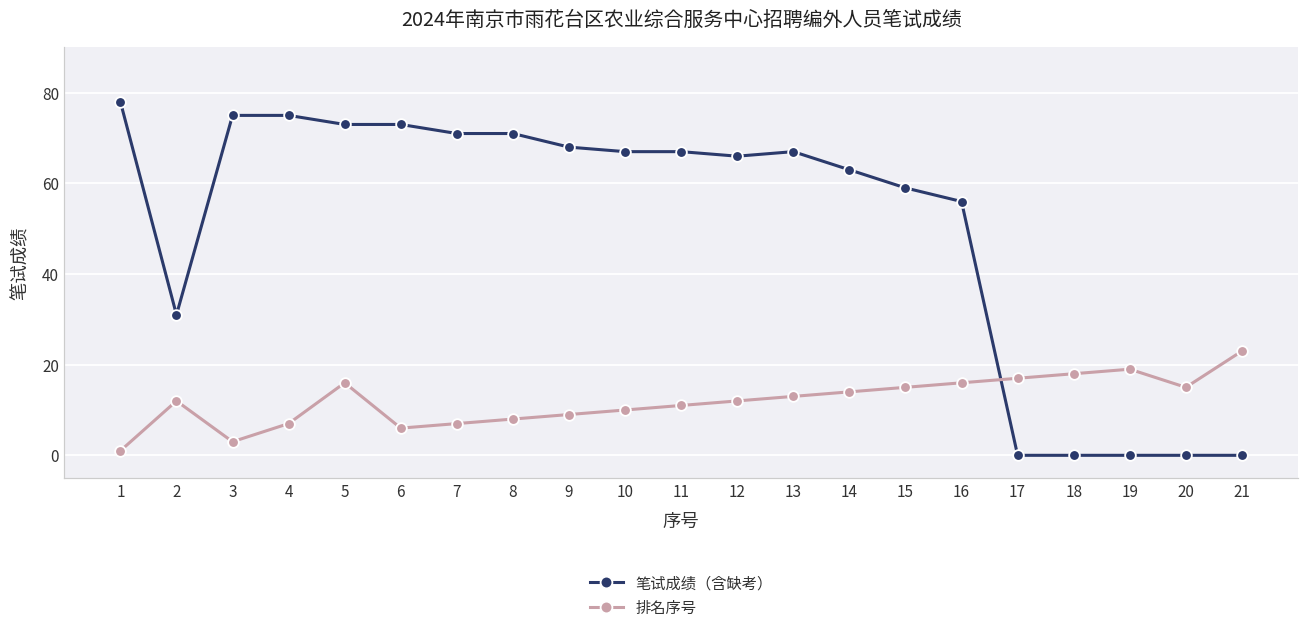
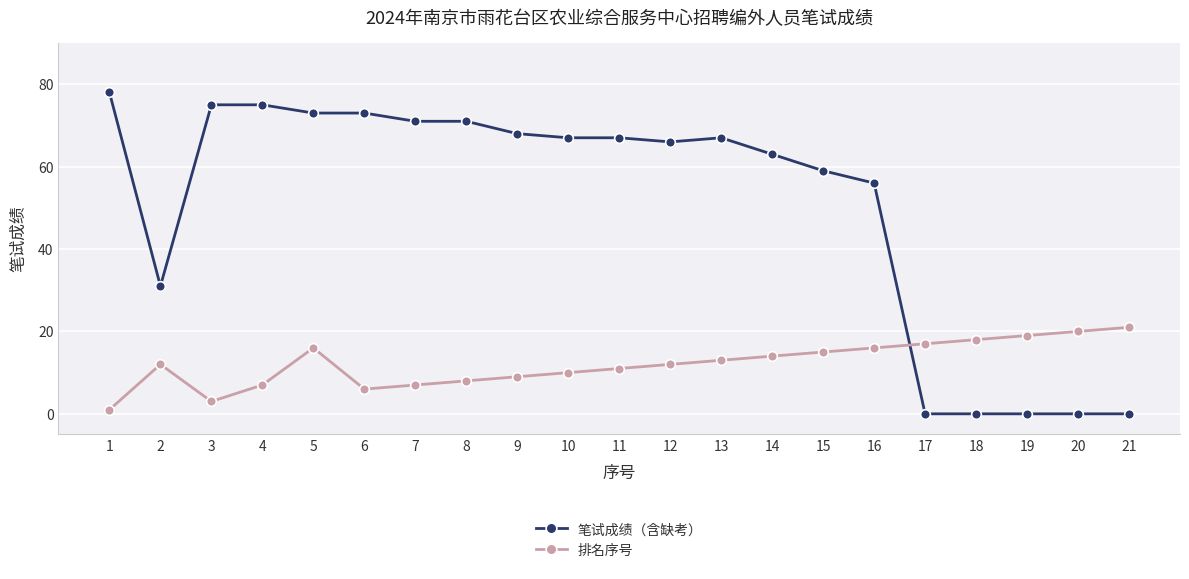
  {
    "笔试成绩（含缺考）": {
      "1": 78,
      "2": 31,
      "3": 75,
      "4": 75,
      "5": 73,
      "6": 73,
      "7": 71,
      "8": 71,
      "9": 68,
      "10": 67,
      "11": 67,
      "12": 66,
      "13": 67,
      "14": 63,
      "15": 59,
      "16": 56,
      "17": 0,
      "18": 0,
      "19": 0,
      "20": 0,
      "21": 0
    },
    "排名序号": {
      "1": 1,
      "2": 12,
      "3": 3,
      "4": 7,
      "5": 16,
      "6": 6,
      "7": 7,
      "8": 8,
      "9": 9,
      "10": 10,
      "11": 11,
      "12": 12,
      "13": 13,
      "14": 14,
      "15": 15,
      "16": 16,
      "17": 17,
      "18": 18,
      "19": 19,
-     "20": 15,
-     "21": 23
+     "20": 20,
+     "21": 21
    }
  }
